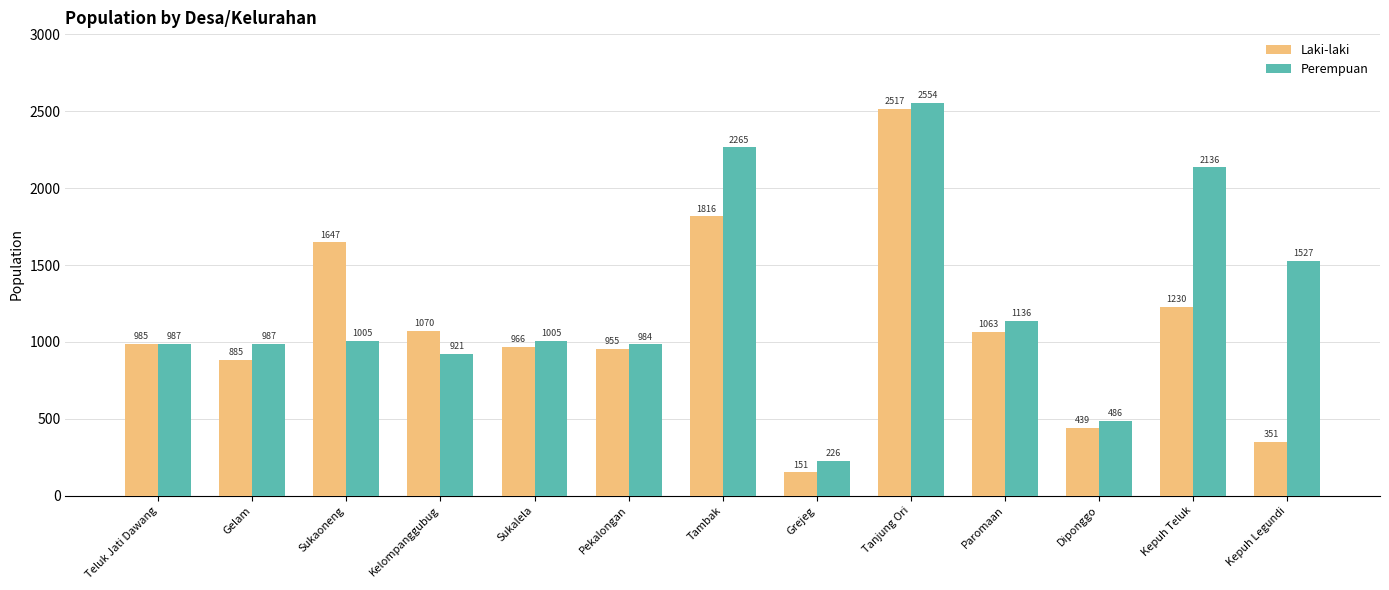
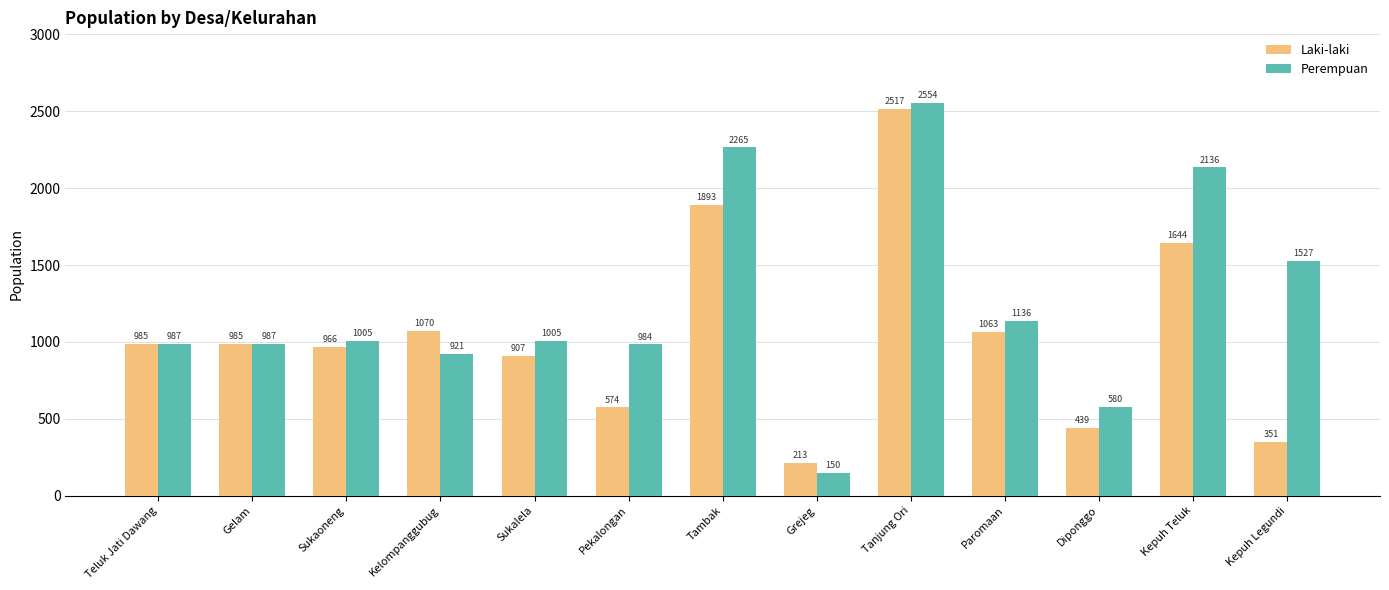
  {
    "Laki-laki": {
      "Teluk Jati Dawang": 985,
-     "Gelam": 885,
-     "Sukaoneng": 1647,
+     "Gelam": 985,
+     "Sukaoneng": 966,
      "Kelompanggubug": 1070,
-     "Sukalela": 966,
-     "Pekalongan": 955,
-     "Tambak": 1816,
-     "Grejeg": 151,
+     "Sukalela": 907,
+     "Pekalongan": 574,
+     "Tambak": 1893,
+     "Grejeg": 213,
      "Tanjung Ori": 2517,
      "Paromaan": 1063,
      "Diponggo": 439,
-     "Kepuh Teluk": 1230,
+     "Kepuh Teluk": 1644,
      "Kepuh Legundi": 351
    },
    "Perempuan": {
      "Teluk Jati Dawang": 987,
      "Gelam": 987,
      "Sukaoneng": 1005,
      "Kelompanggubug": 921,
      "Sukalela": 1005,
      "Pekalongan": 984,
      "Tambak": 2265,
-     "Grejeg": 226,
+     "Grejeg": 150,
      "Tanjung Ori": 2554,
      "Paromaan": 1136,
-     "Diponggo": 486,
+     "Diponggo": 580,
      "Kepuh Teluk": 2136,
      "Kepuh Legundi": 1527
    }
  }
